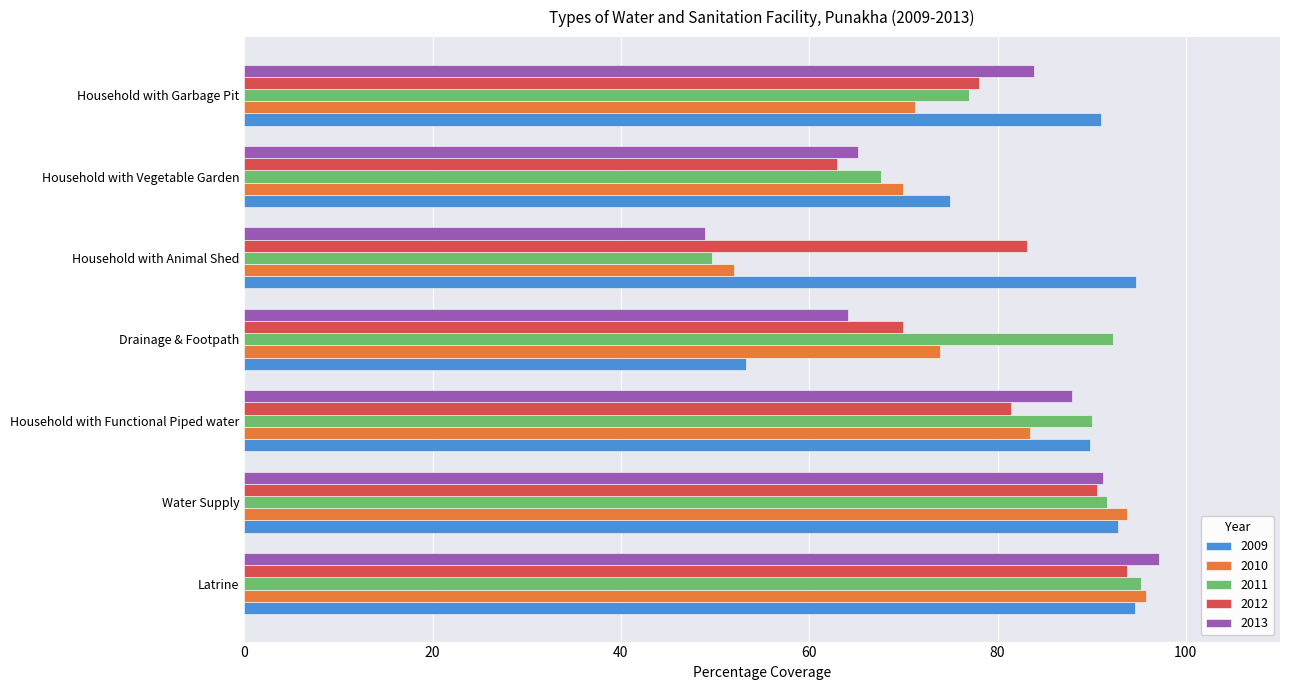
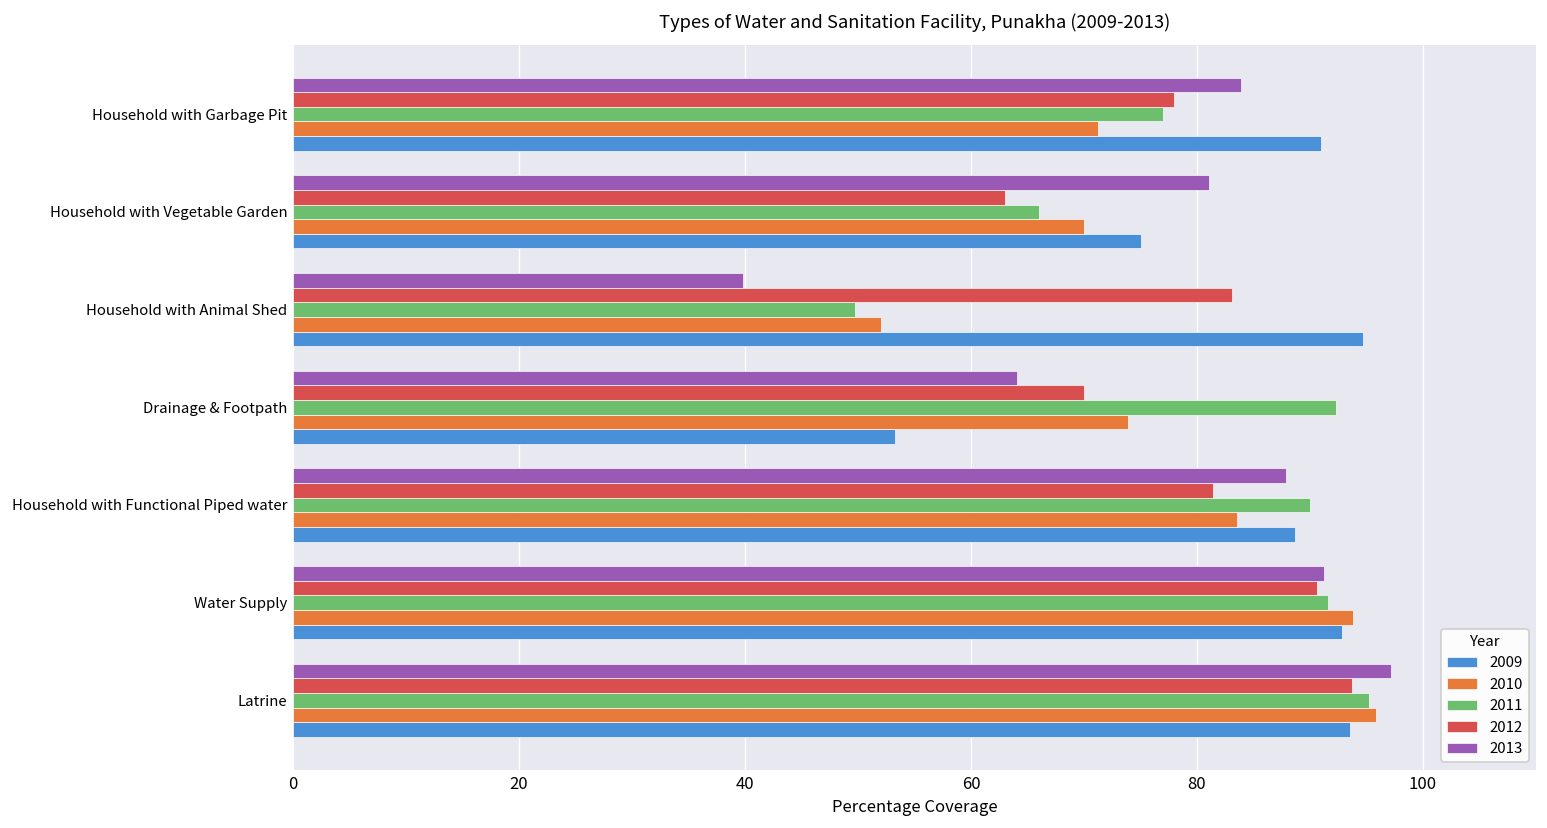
  {
    "2009": {
      "Household with Garbage Pit": 91,
      "Household with Vegetable Garden": 75,
      "Household with Animal Shed": 95,
      "Drainage & Footpath": 53,
-     "Household with Functional Piped water": 90,
+     "Household with Functional Piped water": 89,
      "Water Supply": 93,
-     "Latrine": 95
+     "Latrine": 94
    },
    "2011": {
      "Household with Garbage Pit": 77,
-     "Household with Vegetable Garden": 68,
+     "Household with Vegetable Garden": 66,
      "Household with Animal Shed": 50,
      "Drainage & Footpath": 92,
      "Household with Functional Piped water": 90,
      "Water Supply": 92,
      "Latrine": 95
    },
    "2013": {
      "Household with Garbage Pit": 84,
-     "Household with Vegetable Garden": 65,
-     "Household with Animal Shed": 49,
+     "Household with Vegetable Garden": 81,
+     "Household with Animal Shed": 40,
      "Drainage & Footpath": 64,
      "Household with Functional Piped water": 88,
      "Water Supply": 91,
      "Latrine": 97
    }
  }
